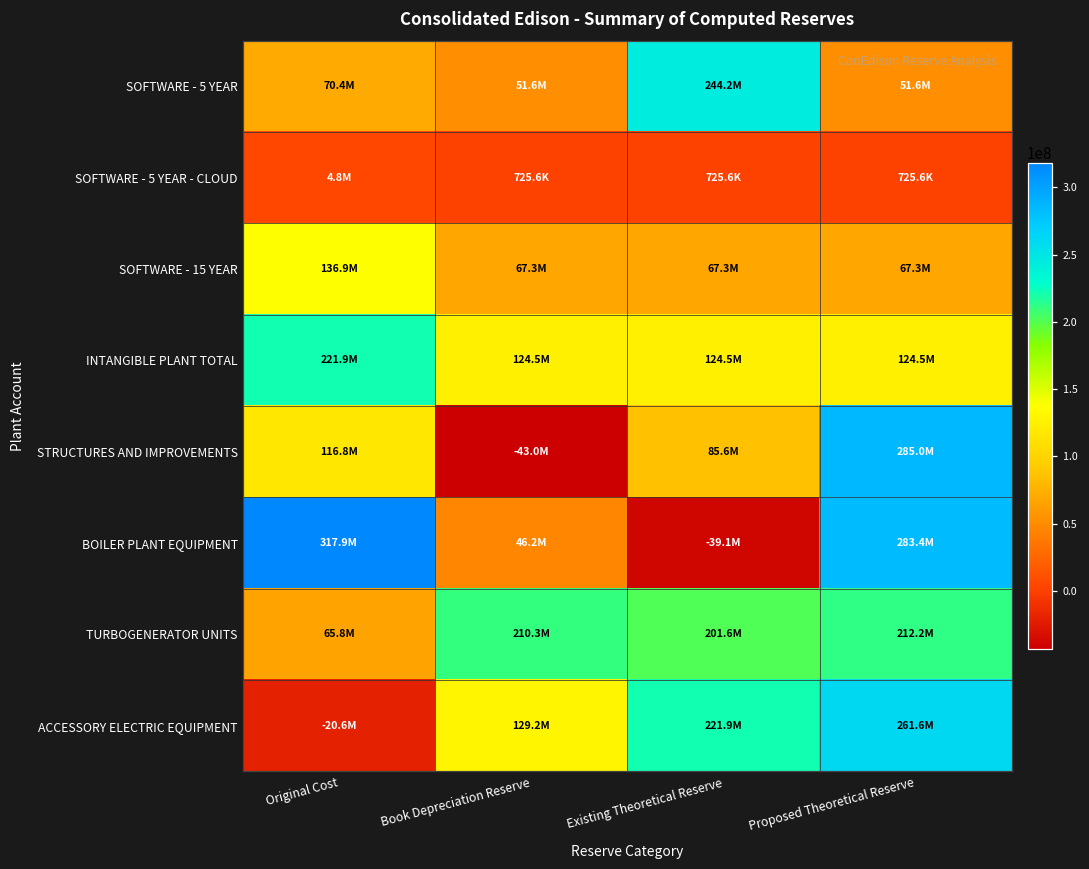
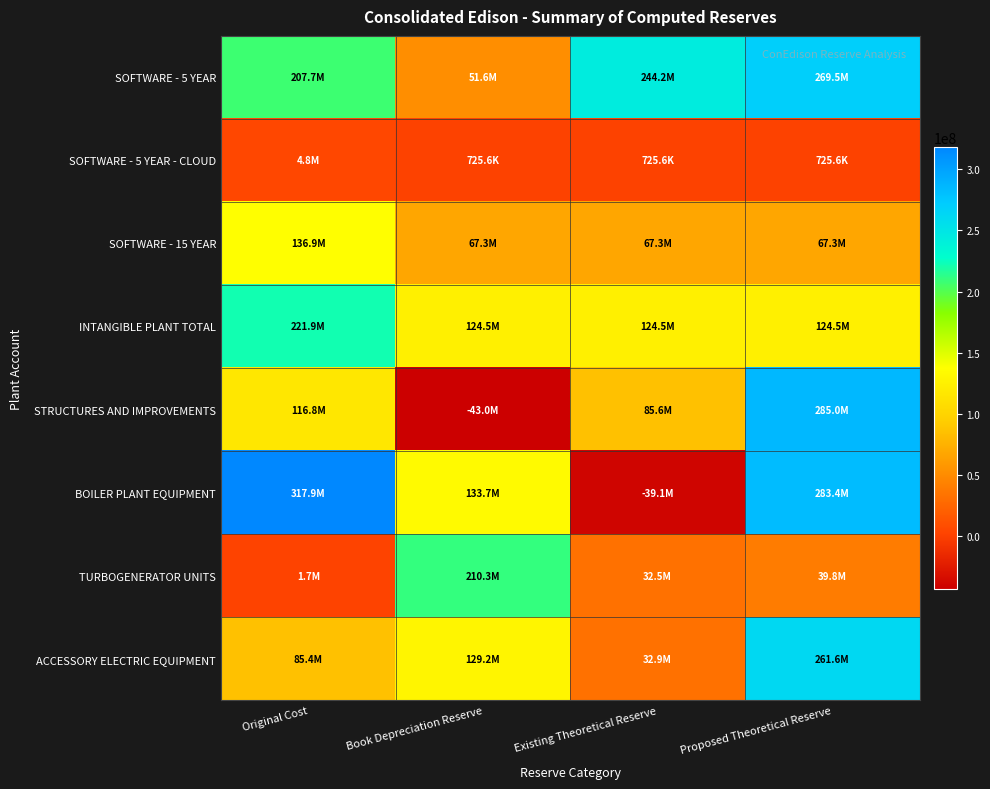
  {
    "SOFTWARE - 5 YEAR": {
-     "Original Cost": "70.4M",
+     "Original Cost": "207.7M",
      "Book Depreciation Reserve": "51.6M",
      "Existing Theoretical Reserve": "244.2M",
-     "Proposed Theoretical Reserve": "51.6M"
+     "Proposed Theoretical Reserve": "269.5M"
    },
    "SOFTWARE - 5 YEAR - CLOUD": {
      "Original Cost": "4.8M",
      "Book Depreciation Reserve": "725.6K",
      "Existing Theoretical Reserve": "725.6K",
      "Proposed Theoretical Reserve": "725.6K"
    },
    "SOFTWARE - 15 YEAR": {
      "Original Cost": "136.9M",
      "Book Depreciation Reserve": "67.3M",
      "Existing Theoretical Reserve": "67.3M",
      "Proposed Theoretical Reserve": "67.3M"
    },
    "INTANGIBLE PLANT TOTAL": {
      "Original Cost": "221.9M",
      "Book Depreciation Reserve": "124.5M",
      "Existing Theoretical Reserve": "124.5M",
      "Proposed Theoretical Reserve": "124.5M"
    },
    "STRUCTURES AND IMPROVEMENTS": {
      "Original Cost": "116.8M",
      "Book Depreciation Reserve": "-43.0M",
      "Existing Theoretical Reserve": "85.6M",
      "Proposed Theoretical Reserve": "285.0M"
    },
    "BOILER PLANT EQUIPMENT": {
      "Original Cost": "317.9M",
-     "Book Depreciation Reserve": "46.2M",
+     "Book Depreciation Reserve": "133.7M",
      "Existing Theoretical Reserve": "-39.1M",
      "Proposed Theoretical Reserve": "283.4M"
    },
    "TURBOGENERATOR UNITS": {
-     "Original Cost": "65.8M",
+     "Original Cost": "1.7M",
      "Book Depreciation Reserve": "210.3M",
-     "Existing Theoretical Reserve": "201.6M",
-     "Proposed Theoretical Reserve": "212.2M"
+     "Existing Theoretical Reserve": "32.5M",
+     "Proposed Theoretical Reserve": "39.8M"
    },
    "ACCESSORY ELECTRIC EQUIPMENT": {
-     "Original Cost": "-20.6M",
+     "Original Cost": "85.4M",
      "Book Depreciation Reserve": "129.2M",
-     "Existing Theoretical Reserve": "221.9M",
+     "Existing Theoretical Reserve": "32.9M",
      "Proposed Theoretical Reserve": "261.6M"
    }
  }
